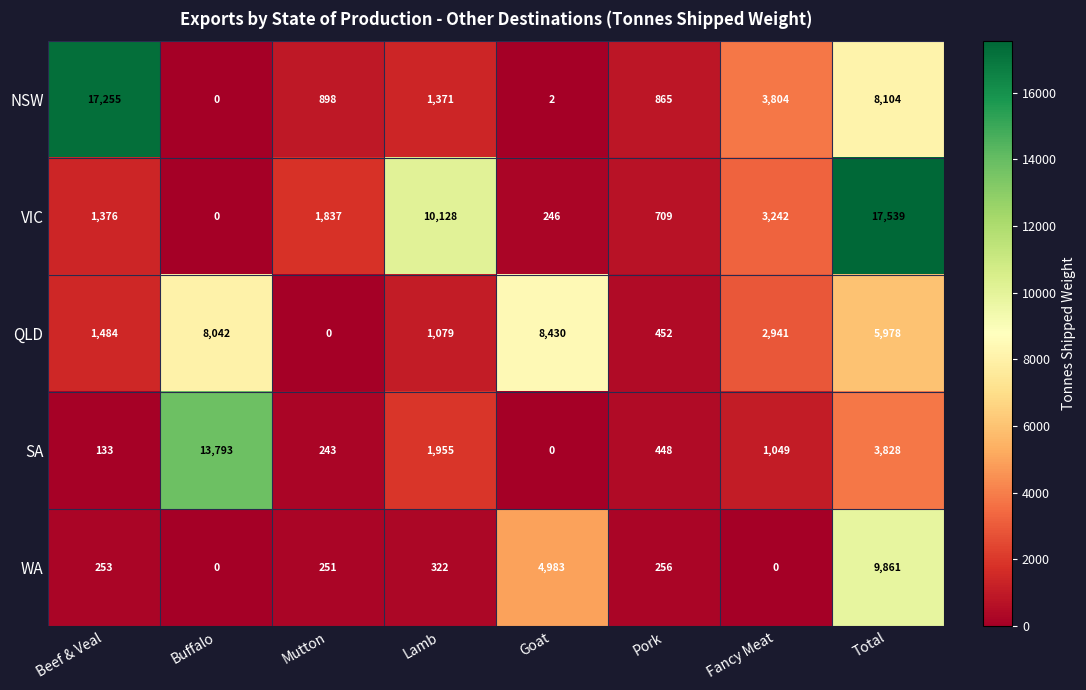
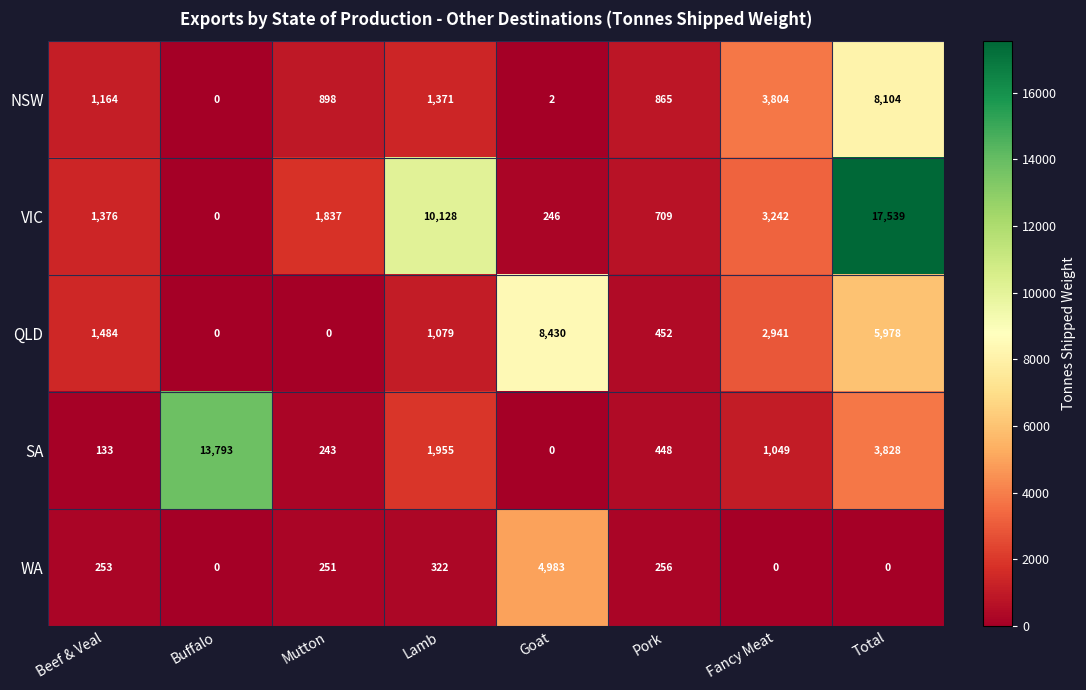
  {
    "NSW": {
-     "Beef & Veal": "17,255",
+     "Beef & Veal": "1,164",
      "Buffalo": "0",
      "Mutton": "898",
      "Lamb": "1,371",
      "Goat": "2",
      "Pork": "865",
      "Fancy Meat": "3,804",
      "Total": "8,104"
    },
    "VIC": {
      "Beef & Veal": "1,376",
      "Buffalo": "0",
      "Mutton": "1,837",
      "Lamb": "10,128",
      "Goat": "246",
      "Pork": "709",
      "Fancy Meat": "3,242",
      "Total": "17,539"
    },
    "QLD": {
      "Beef & Veal": "1,484",
-     "Buffalo": "8,042",
+     "Buffalo": "0",
      "Mutton": "0",
      "Lamb": "1,079",
      "Goat": "8,430",
      "Pork": "452",
      "Fancy Meat": "2,941",
      "Total": "5,978"
    },
    "SA": {
      "Beef & Veal": "133",
      "Buffalo": "13,793",
      "Mutton": "243",
      "Lamb": "1,955",
      "Goat": "0",
      "Pork": "448",
      "Fancy Meat": "1,049",
      "Total": "3,828"
    },
    "WA": {
      "Beef & Veal": "253",
      "Buffalo": "0",
      "Mutton": "251",
      "Lamb": "322",
      "Goat": "4,983",
      "Pork": "256",
      "Fancy Meat": "0",
-     "Total": "9,861"
+     "Total": "0"
    }
  }
